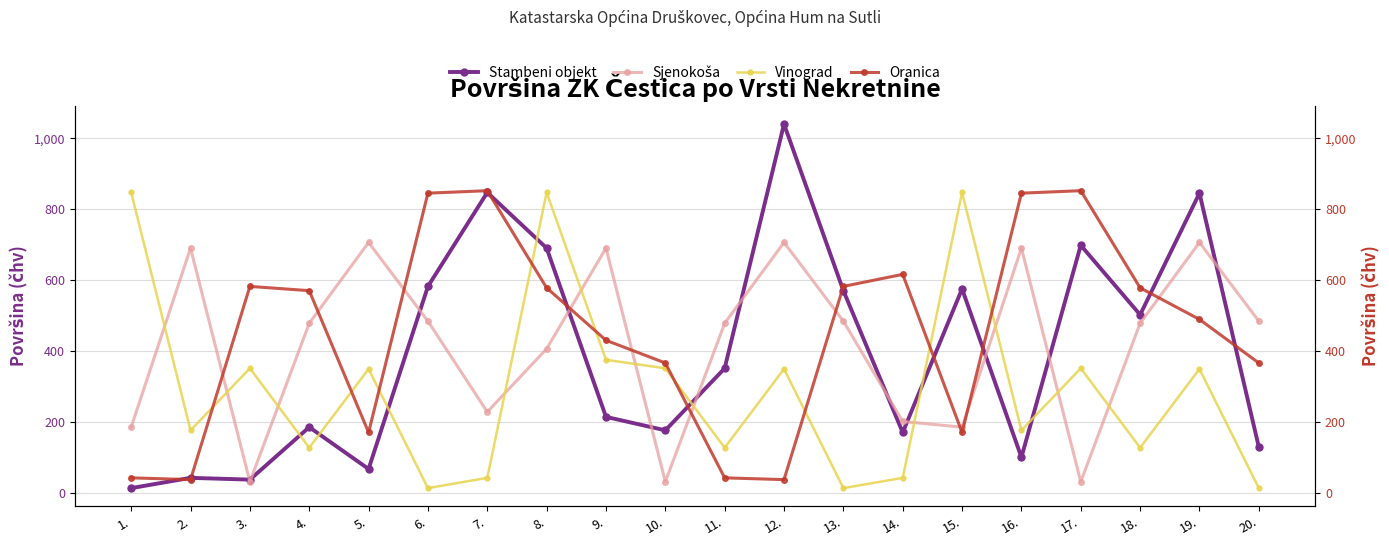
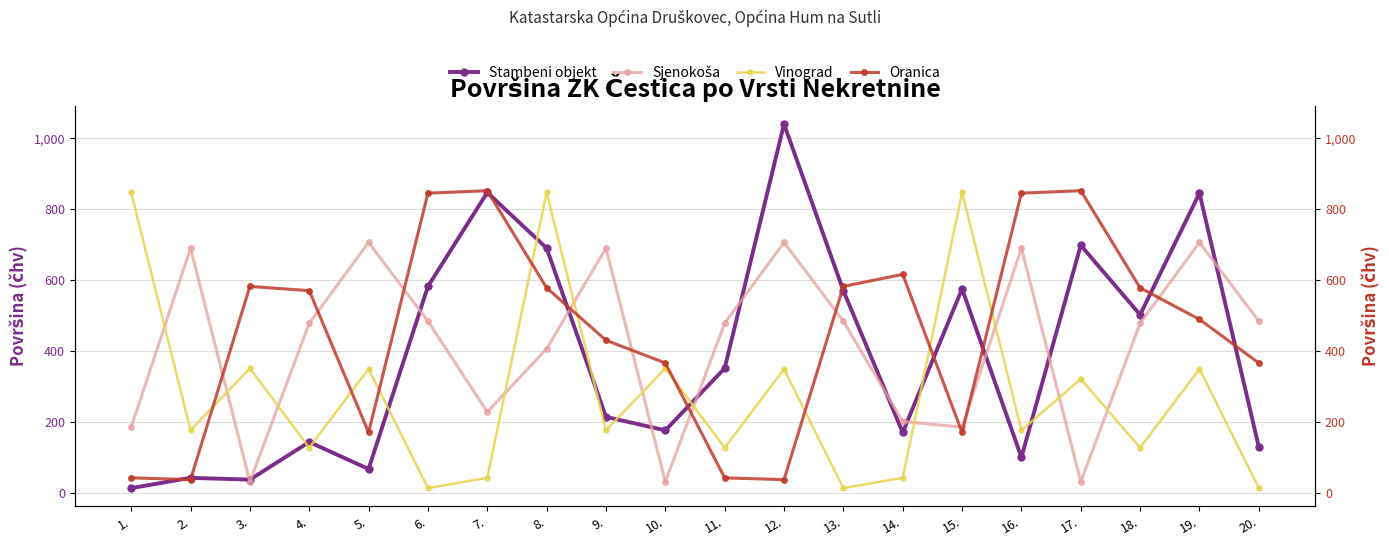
  {
    "Stambeni objekt": {
      "1.": "10",
-     "4.": "190",
+     "4.": "140",
      "5.": "70",
      "6.": "580",
      "8.": "690",
      "9.": "210",
      "10.": "180",
      "11.": "350",
      "12.": "1,040",
      "13.": "570",
      "14.": "170",
      "15.": "580",
      "16.": "100",
      "17.": "700",
      "18.": "500",
      "19.": "850",
      "20.": "130"
    },
    "Sjenokoša": {
      "1.": "190",
      "2.": "690",
      "4.": "480",
      "5.": "710",
      "6.": "480",
      "7.": "230",
      "8.": "410",
      "9.": "690",
      "10.": "30",
      "11.": "480",
      "12.": "710",
      "13.": "480",
      "14.": "200",
      "15.": "190",
      "16.": "690",
      "17.": "30",
      "18.": "480",
      "19.": "710",
      "20.": "480"
    },
    "Vinograd": {
      "1.": "850",
      "2.": "180",
      "3.": "350",
      "4.": "130",
      "5.": "350",
      "6.": "10",
      "7.": "40",
      "8.": "850",
-     "9.": "380",
+     "9.": "180",
      "10.": "350",
      "11.": "130",
      "12.": "350",
      "13.": "10",
      "14.": "40",
      "15.": "850",
      "16.": "180",
-     "17.": "350",
+     "17.": "320",
      "18.": "130",
      "19.": "350",
      "20.": "10"
    },
    "Oranica": {
      "1.": "40",
      "3.": "580",
      "4.": "570",
      "5.": "170",
      "6.": "850",
      "8.": "580",
      "9.": "430",
      "10.": "370",
      "11.": "40",
      "12.": "40",
      "13.": "580",
      "14.": "620",
      "15.": "170",
      "16.": "850",
      "17.": "850",
      "18.": "580",
      "19.": "490",
      "20.": "370"
    }
  }
